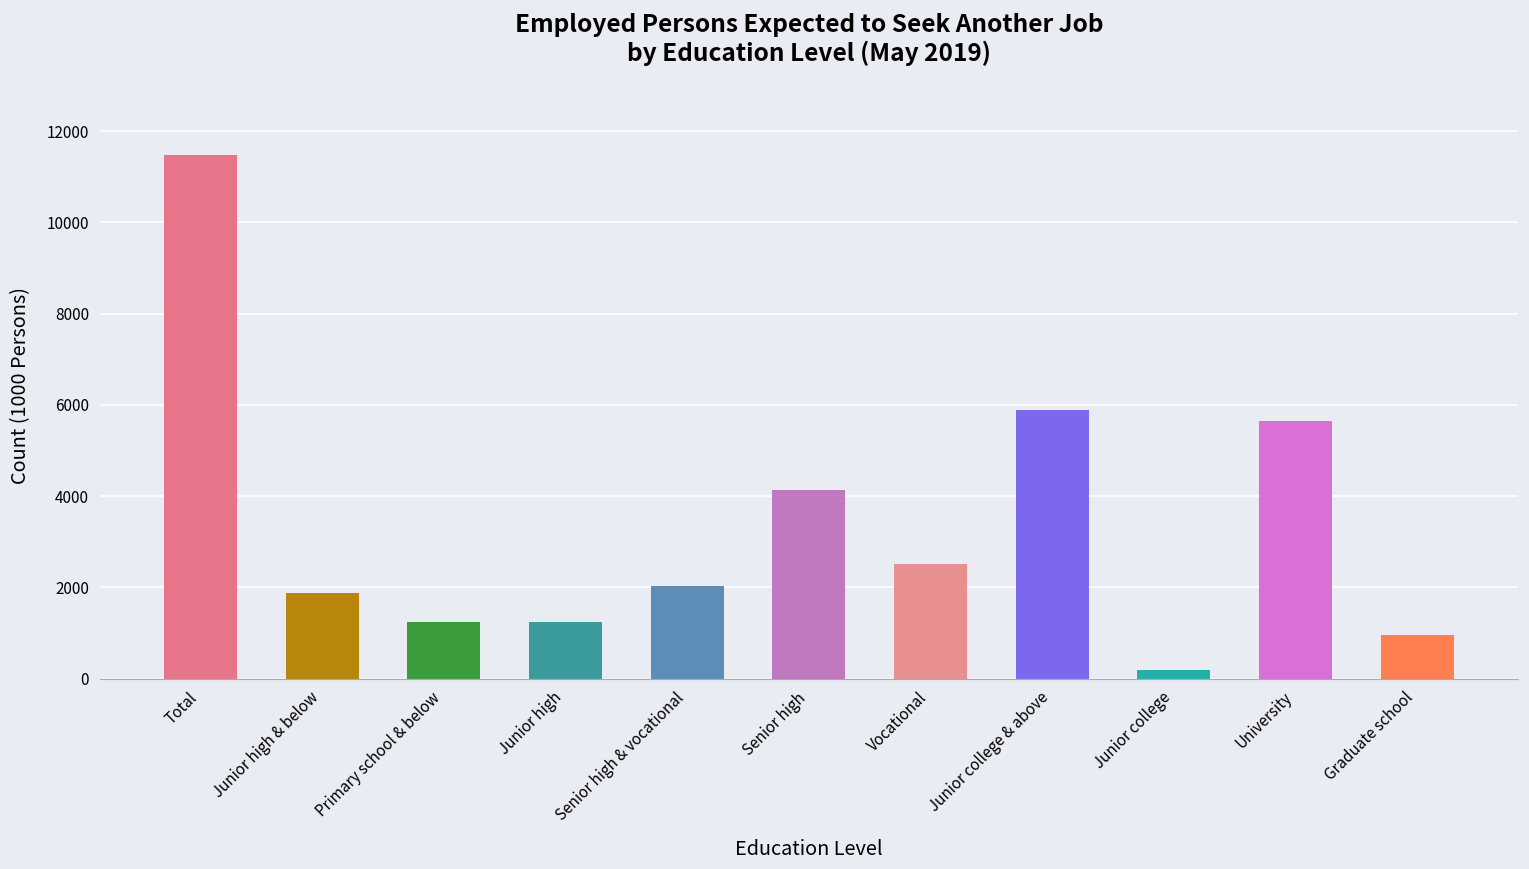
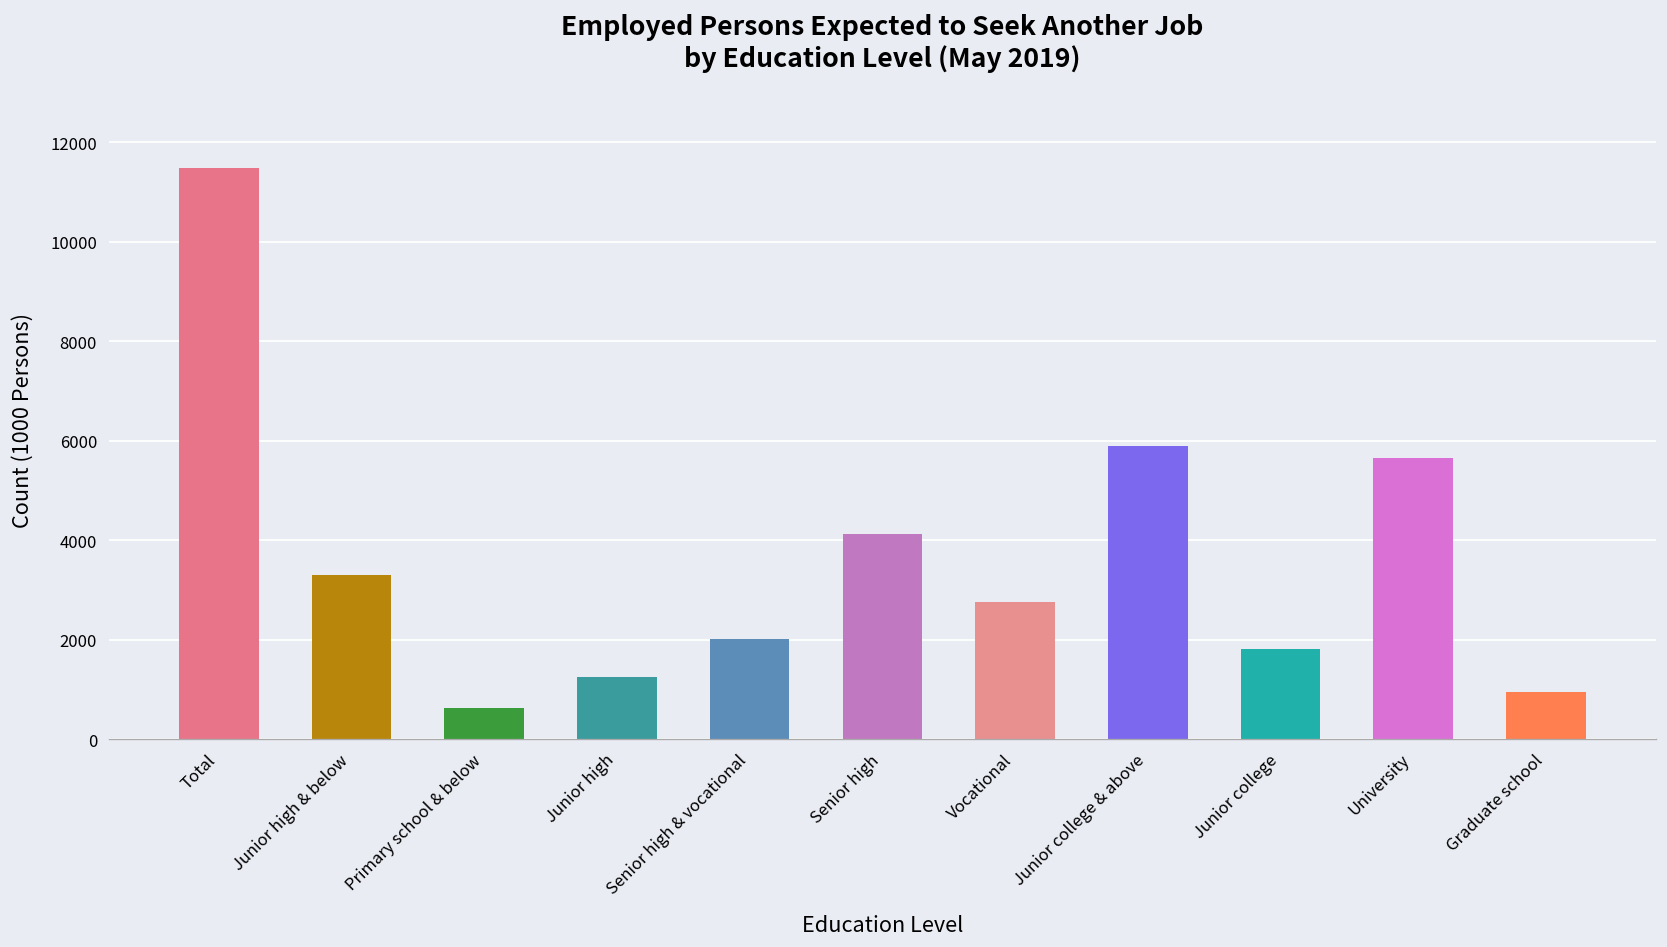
  {
    "Total": 11500,
-   "Junior high & below": 1900,
-   "Primary school & below": 1200,
+   "Junior high & below": 3300,
+   "Primary school & below": 600,
    "Junior high": 1200,
    "Senior high & vocational": 2000,
    "Senior high": 4100,
-   "Vocational": 2500,
+   "Vocational": 2800,
    "Junior college & above": 5900,
-   "Junior college": 200,
+   "Junior college": 1800,
    "University": 5700,
    "Graduate school": 1000
  }
